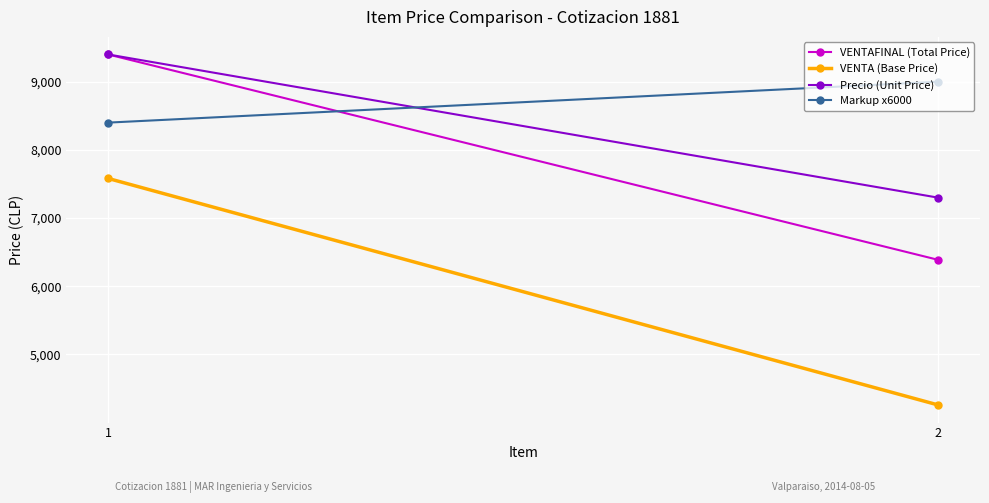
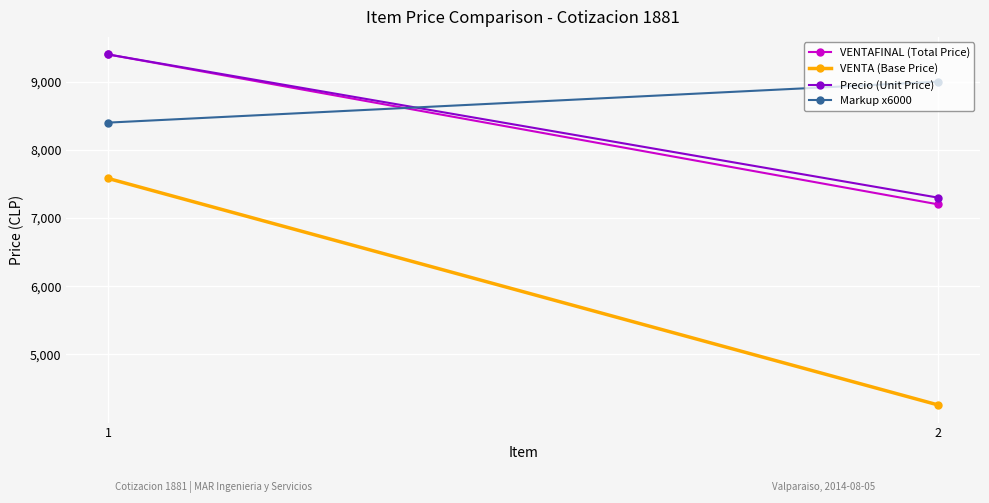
  {
    "VENTAFINAL (Total Price)": {
-     "2": "6,400"
+     "2": "7,200"
    },
    "VENTA (Base Price)": {
      "1": "7,600",
      "2": "4,300"
    },
    "Precio (Unit Price)": {
      "2": "7,300"
    },
    "Markup x6000": {
      "1": "8,400"
    }
  }
